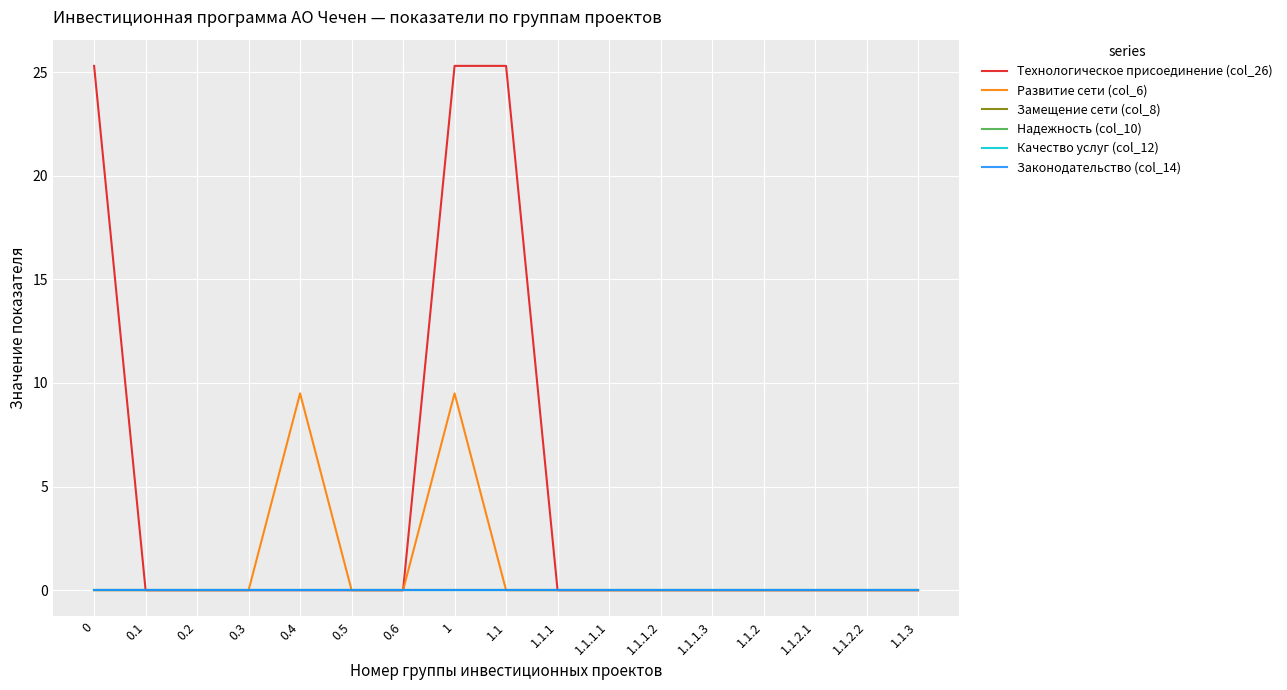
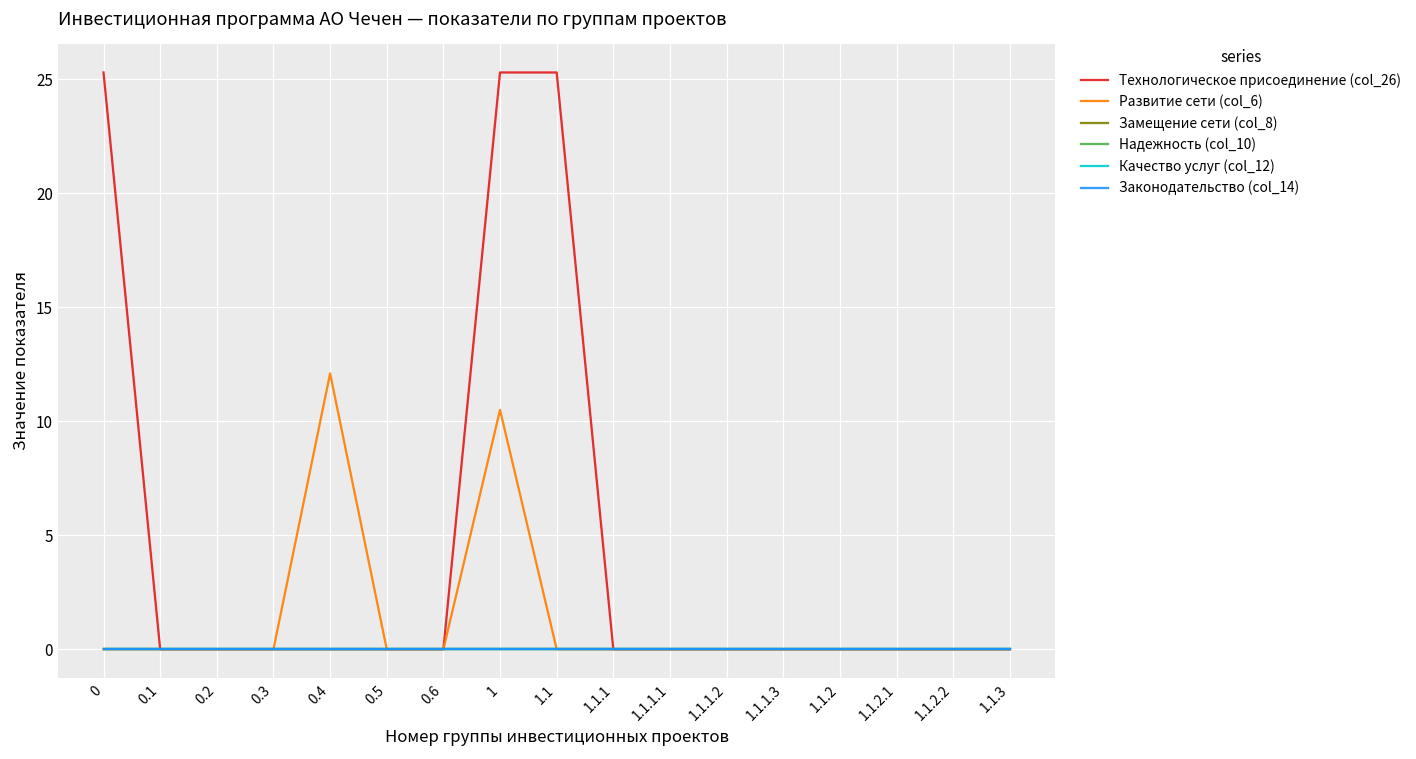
  {
    "Технологическое присоединение (col_26)": {
      "0": 25.3,
      "1": 25.3,
      "1.1": 25.3
    },
    "Развитие сети (col_6)": {
-     "0.4": 9.5,
-     "1": 9.5
+     "0.4": 12.1,
+     "1": 10.5
    },
    "Законодательство (col_14)": {
      "1": 0.0
    }
  }
